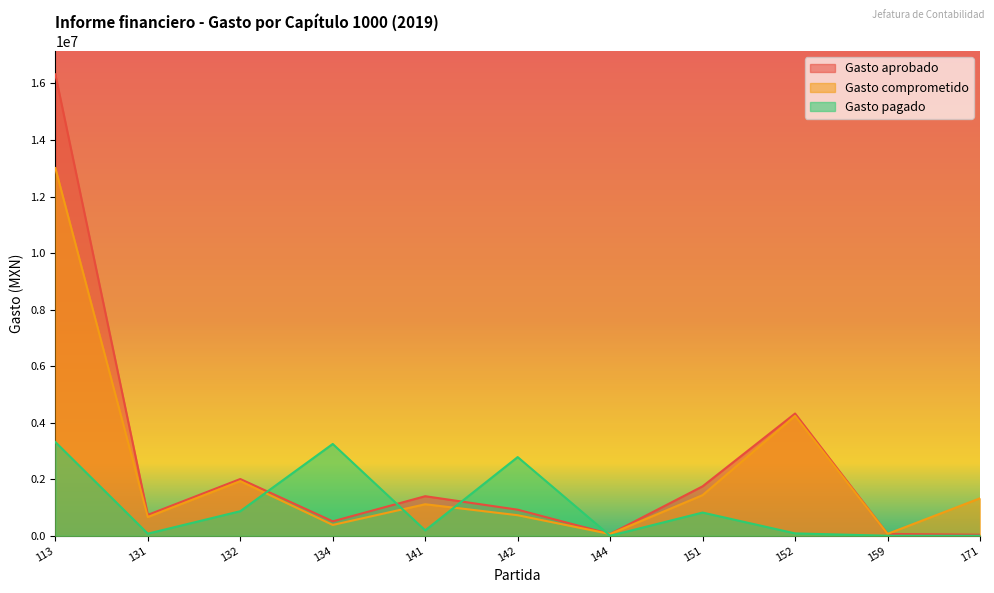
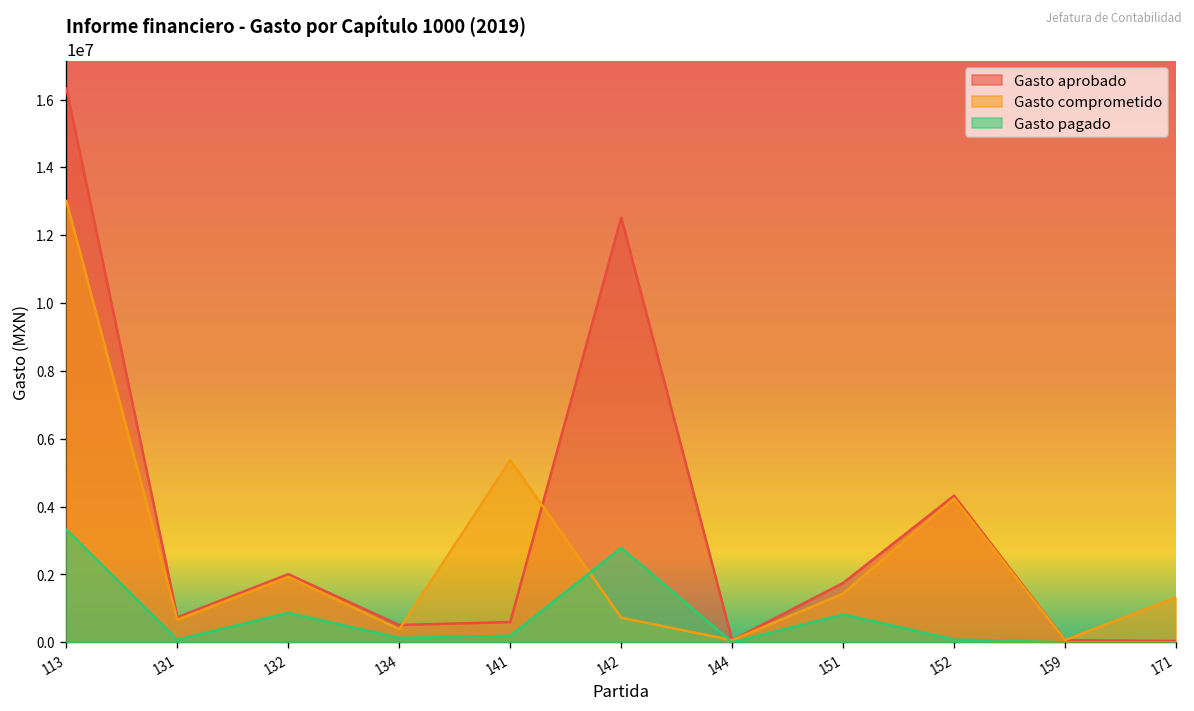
  {
    "Gasto aprobado": {
      "113": 16300000,
      "134": 500000,
-     "141": 1400000,
-     "142": 900000,
+     "141": 600000,
+     "142": 12500000,
      "151": 1700000
    },
    "Gasto comprometido": {
      "113": 13000000,
      "134": 400000,
-     "141": 1100000,
+     "141": 5400000,
      "142": 700000,
      "151": 1400000,
      "171": 1300000
    },
    "Gasto pagado": {
      "113": 3300000,
      "131": 100000,
      "132": 900000,
-     "134": 3200000,
+     "134": 100000,
      "141": 200000,
      "142": 2800000,
      "151": 800000,
      "152": 100000
    }
  }
